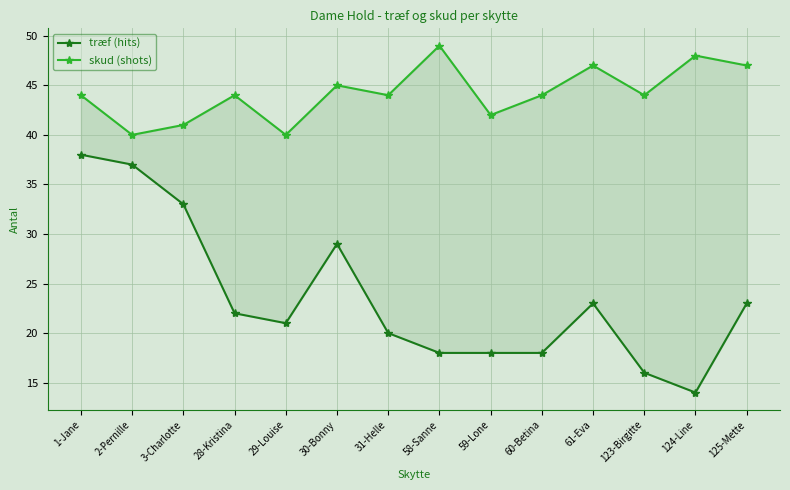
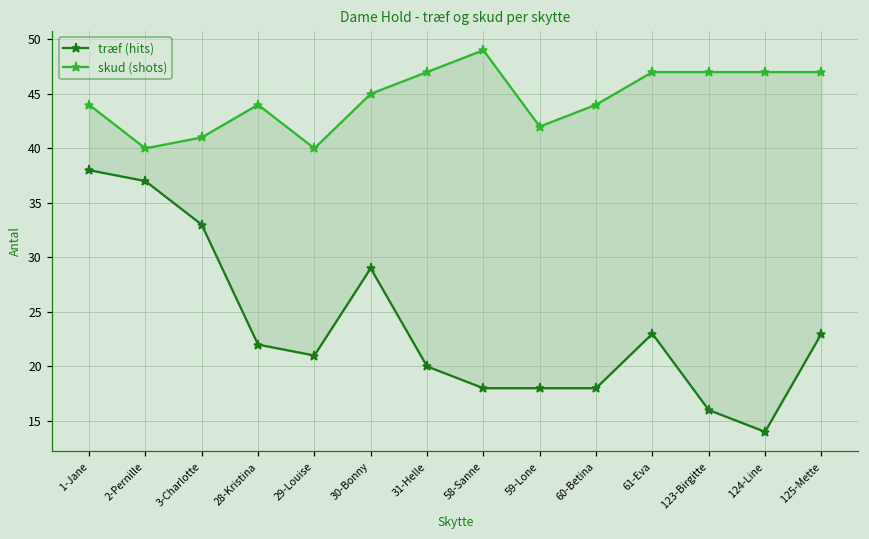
  {
    "træf (hits)": {
      "1-Jane": 38,
      "2-Pernille": 37,
      "3-Charlotte": 33,
      "28-Kristina": 22,
      "29-Louise": 21,
      "30-Bonny": 29,
      "31-Helle": 20,
      "58-Sanne": 18,
      "59-Lone": 18,
      "60-Betina": 18,
      "61-Eva": 23,
      "123-Birgitte": 16,
      "124-Line": 14,
      "125-Mette": 23
    },
    "skud (shots)": {
      "1-Jane": 44,
      "2-Pernille": 40,
      "3-Charlotte": 41,
      "28-Kristina": 44,
      "29-Louise": 40,
      "30-Bonny": 45,
-     "31-Helle": 44,
+     "31-Helle": 47,
      "58-Sanne": 49,
      "59-Lone": 42,
      "60-Betina": 44,
      "61-Eva": 47,
-     "123-Birgitte": 44,
-     "124-Line": 48,
+     "123-Birgitte": 47,
+     "124-Line": 47,
      "125-Mette": 47
    }
  }
